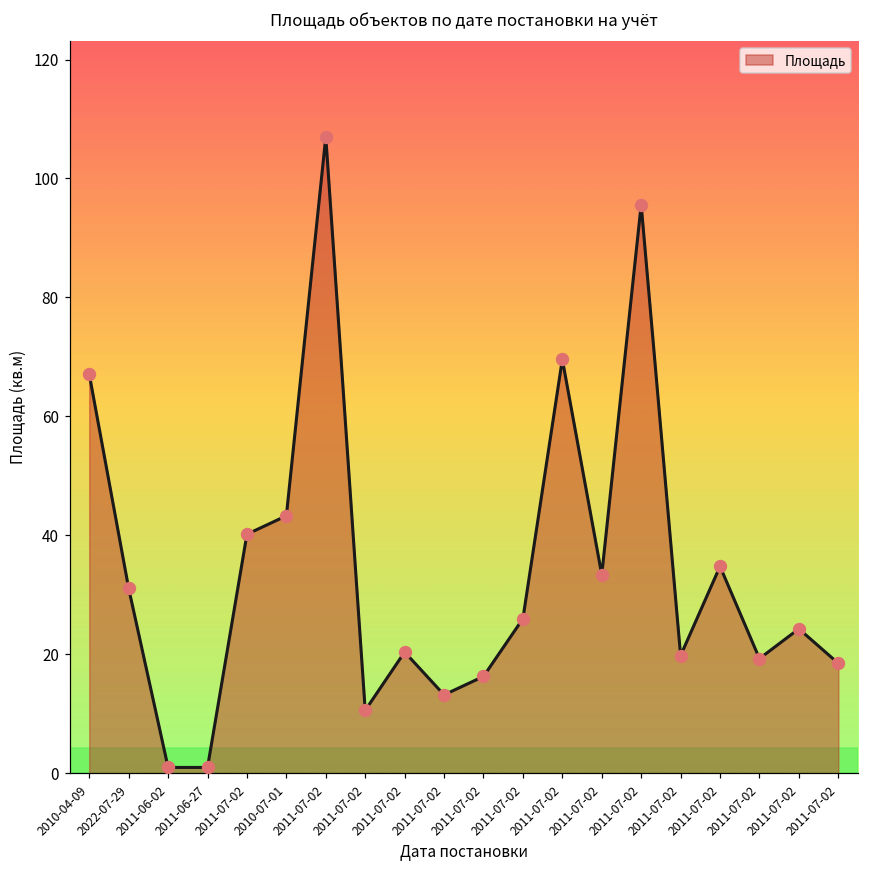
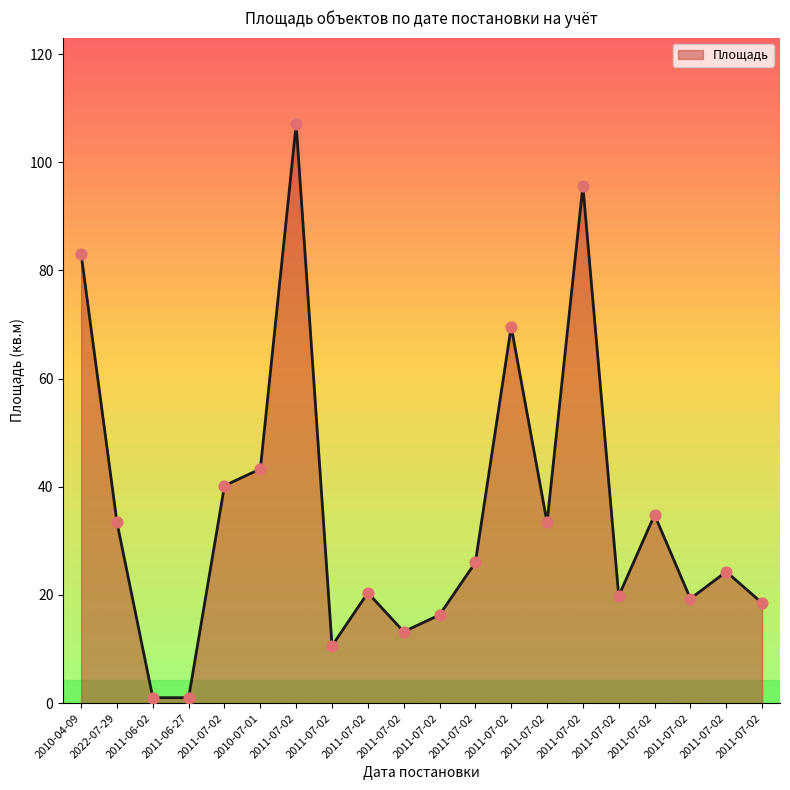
  {
-   "2010-04-09": 67,
-   "2022-07-29": 31,
+   "2010-04-09": 83,
+   "2022-07-29": 33,
    "2010-07-01": 43
  }
